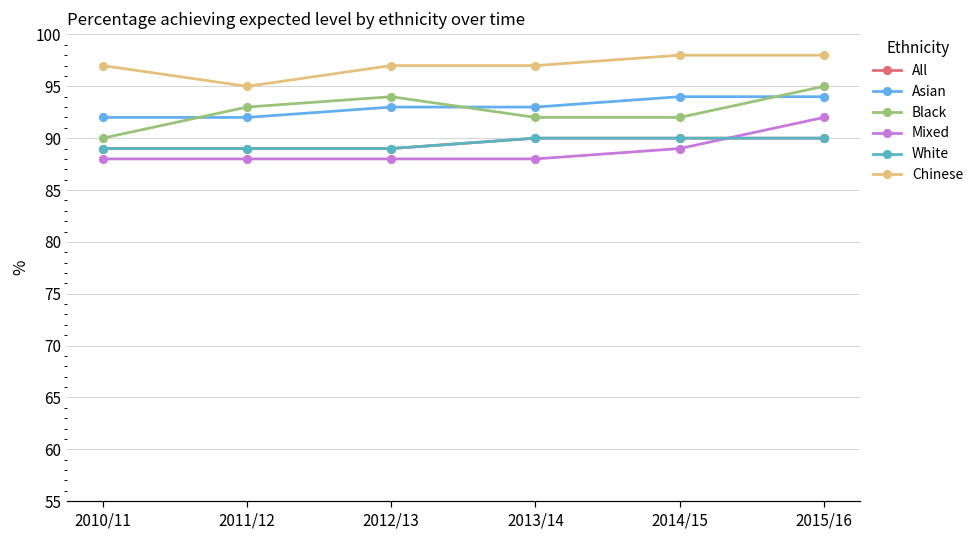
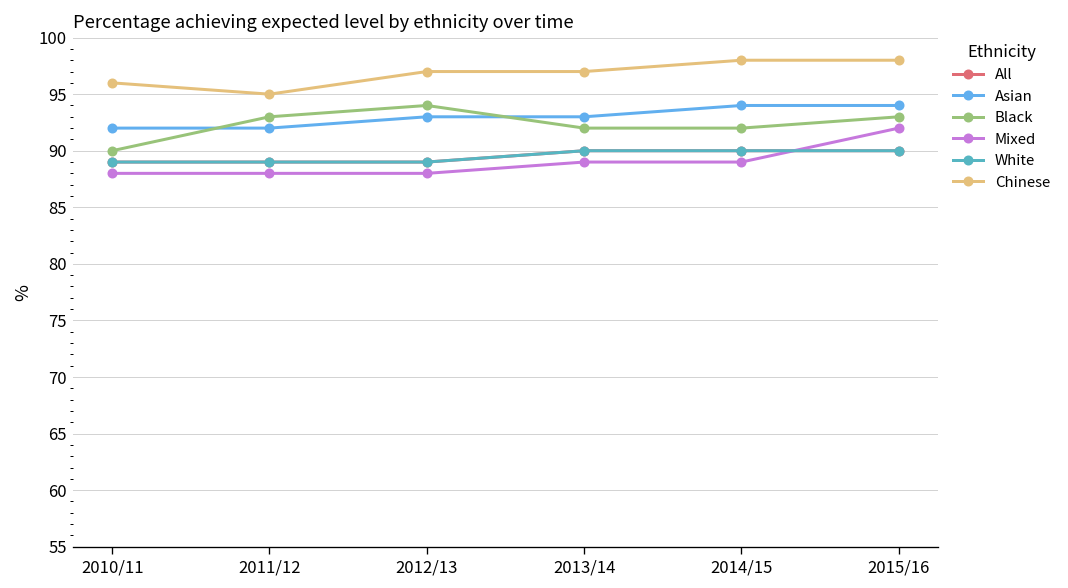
  {
    "Black": {
      "2010/11": 90,
      "2011/12": 93,
      "2012/13": 94,
      "2013/14": 92,
      "2014/15": 92,
-     "2015/16": 95
+     "2015/16": 93
    },
    "Mixed": {
      "2010/11": 88,
      "2011/12": 88,
      "2012/13": 88,
-     "2013/14": 88,
+     "2013/14": 89,
      "2014/15": 89,
      "2015/16": 92
    },
    "Chinese": {
-     "2010/11": 97,
+     "2010/11": 96,
      "2011/12": 95,
      "2012/13": 97,
      "2013/14": 97,
      "2014/15": 98,
      "2015/16": 98
    }
  }
